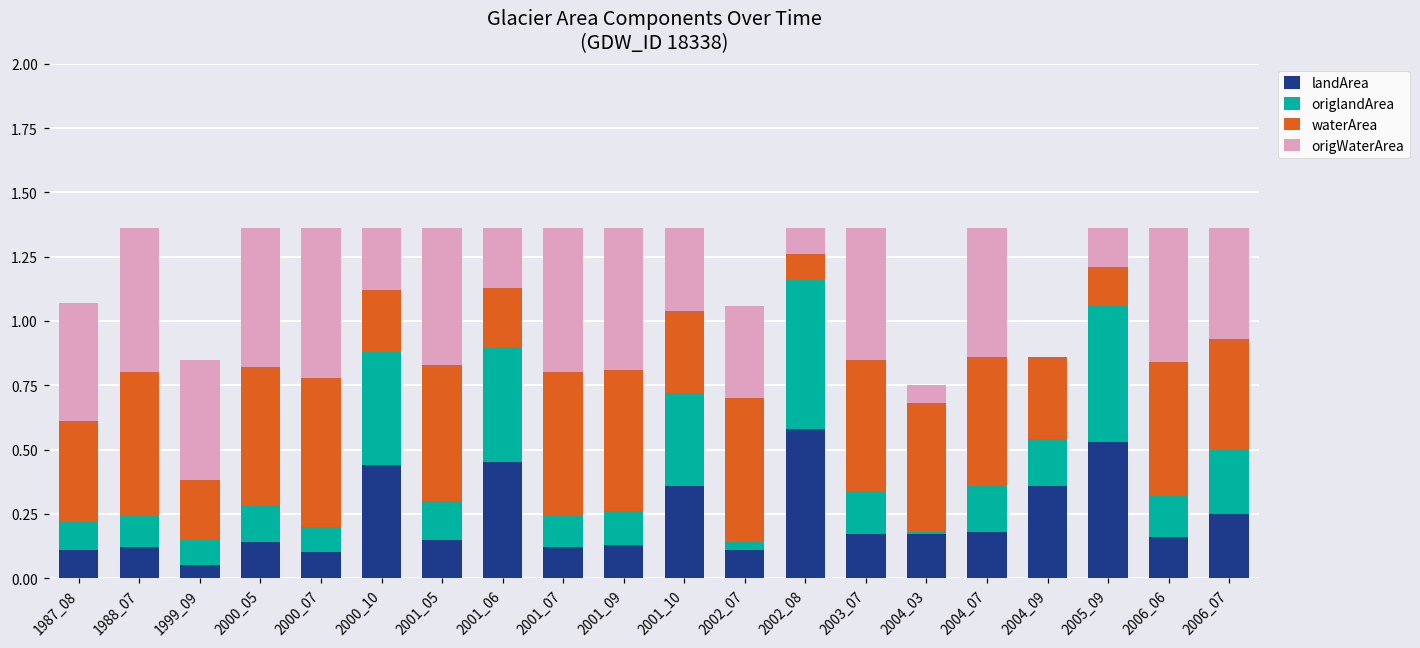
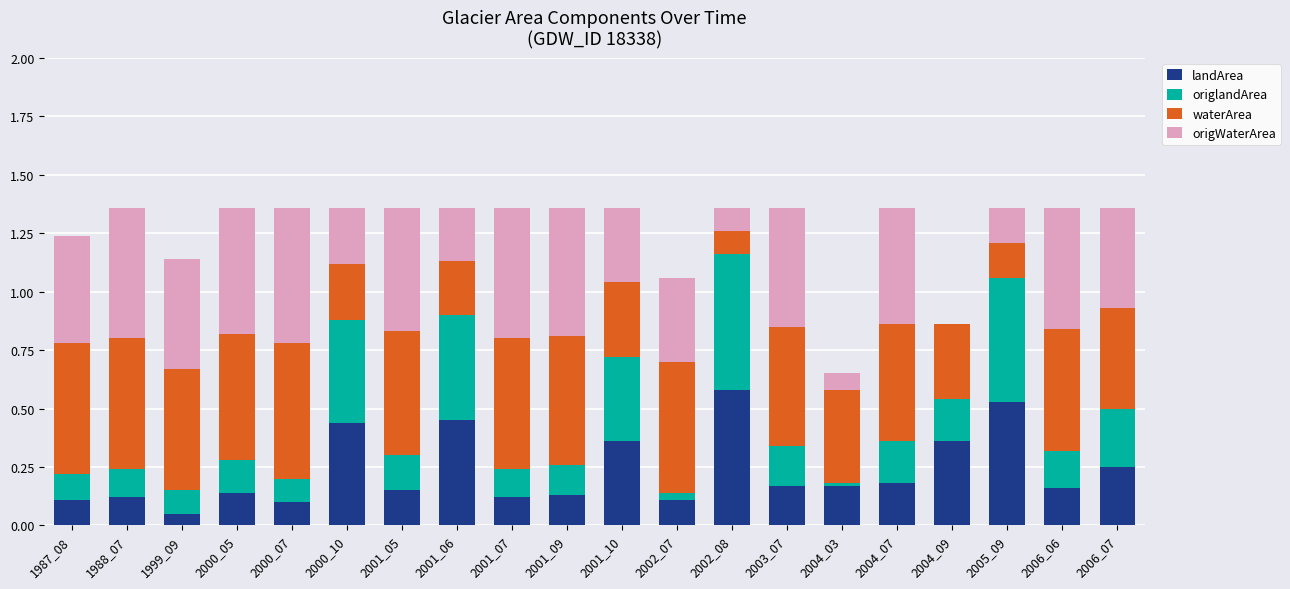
  {
    "landArea": {
      "1987_08": 0.11,
      "1988_07": 0.12,
      "1999_09": 0.05,
      "2000_05": 0.14,
      "2000_07": 0.10,
      "2000_10": 0.44,
      "2001_05": 0.15,
      "2001_06": 0.45,
      "2001_07": 0.12,
      "2001_09": 0.13,
      "2001_10": 0.36,
      "2002_07": 0.11,
      "2002_08": 0.58,
      "2003_07": 0.17,
      "2004_03": 0.17,
      "2004_07": 0.18,
      "2004_09": 0.36,
      "2005_09": 0.53,
      "2006_06": 0.16,
      "2006_07": 0.25
    },
    "origlandArea": {
      "1987_08": 0.11,
      "1988_07": 0.12,
      "1999_09": 0.10,
      "2000_05": 0.14,
      "2000_07": 0.10,
      "2000_10": 0.44,
      "2001_05": 0.15,
      "2001_06": 0.45,
      "2001_07": 0.12,
      "2001_09": 0.13,
      "2001_10": 0.36,
      "2002_07": 0.03,
      "2002_08": 0.58,
      "2003_07": 0.17,
      "2004_07": 0.18,
      "2004_09": 0.18,
      "2005_09": 0.53,
      "2006_06": 0.16,
      "2006_07": 0.25
    },
    "waterArea": {
-     "1987_08": 0.39,
+     "1987_08": 0.56,
      "1988_07": 0.56,
-     "1999_09": 0.23,
+     "1999_09": 0.52,
      "2000_05": 0.54,
      "2000_07": 0.58,
      "2000_10": 0.24,
      "2001_05": 0.53,
      "2001_06": 0.23,
      "2001_07": 0.56,
      "2001_09": 0.55,
      "2001_10": 0.32,
      "2002_07": 0.56,
      "2002_08": 0.10,
      "2003_07": 0.51,
-     "2004_03": 0.5,
+     "2004_03": 0.4,
      "2004_07": 0.50,
      "2004_09": 0.32,
      "2005_09": 0.15,
      "2006_06": 0.52,
      "2006_07": 0.43
    },
    "origWaterArea": {
      "1987_08": 0.46,
      "1988_07": 0.56,
      "1999_09": 0.47,
      "2000_05": 0.54,
      "2000_07": 0.58,
      "2000_10": 0.24,
      "2001_05": 0.53,
      "2001_06": 0.23,
      "2001_07": 0.56,
      "2001_09": 0.55,
      "2001_10": 0.32,
      "2002_07": 0.36,
      "2002_08": 0.10,
      "2003_07": 0.51,
      "2004_03": 0.07,
      "2004_07": 0.50,
      "2004_09": 0.00,
      "2005_09": 0.15,
      "2006_06": 0.52,
      "2006_07": 0.43
    }
  }
